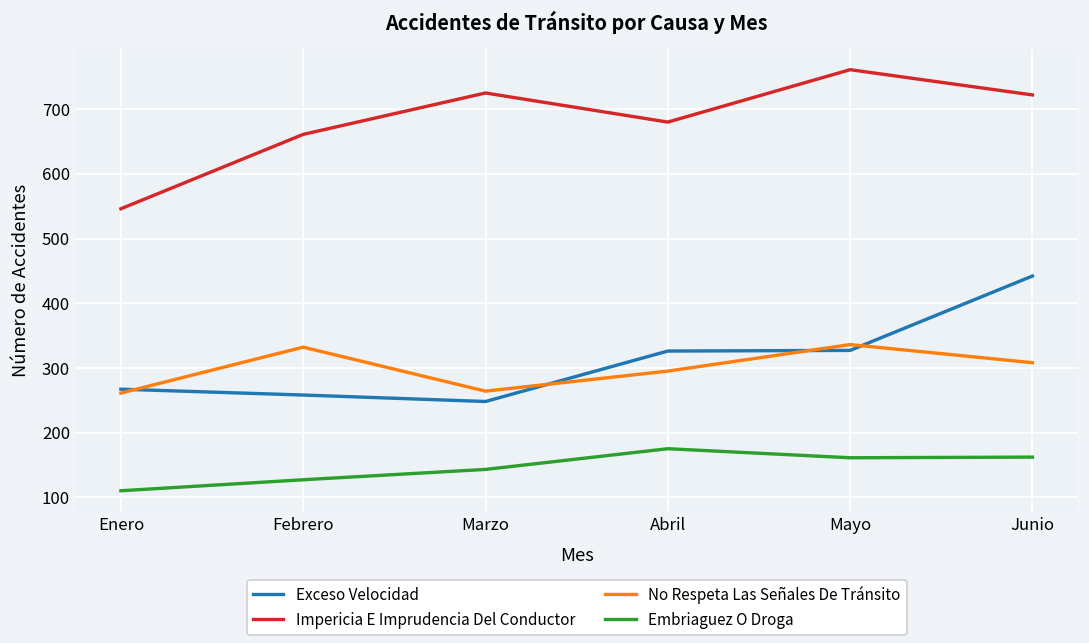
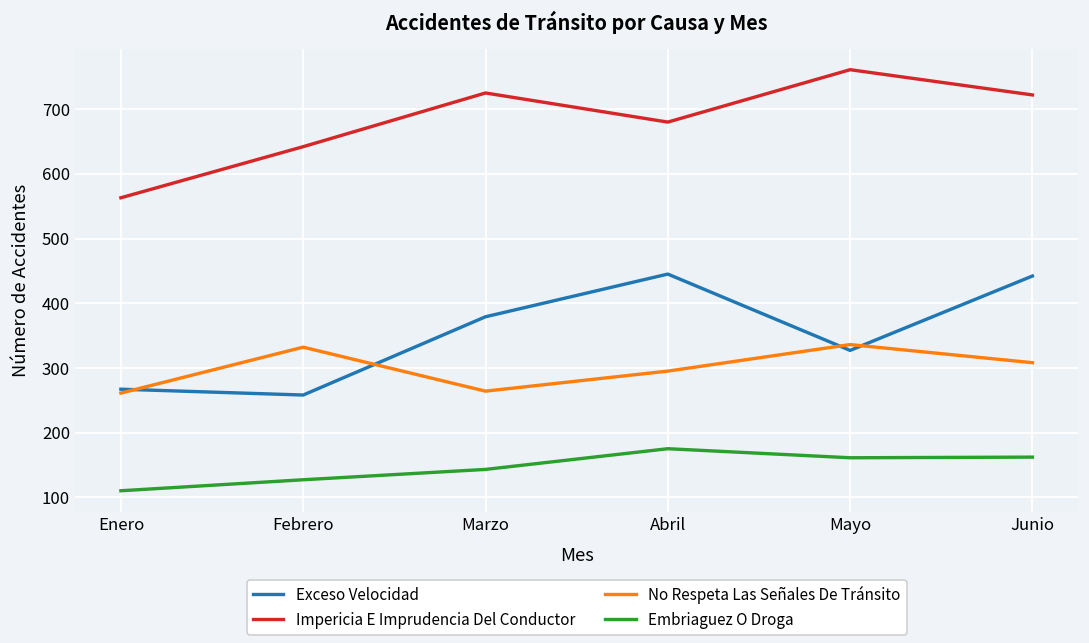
  {
    "Exceso Velocidad": {
      "Enero": 270,
      "Febrero": 260,
-     "Marzo": 250,
-     "Abril": 330,
+     "Marzo": 380,
+     "Abril": 450,
      "Mayo": 330,
      "Junio": 440
    },
    "Impericia E Imprudencia Del Conductor": {
-     "Enero": 550,
-     "Febrero": 660,
+     "Enero": 560,
+     "Febrero": 640,
      "Marzo": 730,
      "Abril": 680,
      "Mayo": 760,
      "Junio": 720
    },
    "No Respeta Las Señales De Tránsito": {
      "Enero": 260,
      "Febrero": 330,
      "Marzo": 260,
      "Abril": 300,
      "Mayo": 340,
      "Junio": 310
    },
    "Embriaguez O Droga": {
      "Enero": 110,
      "Febrero": 130,
      "Marzo": 140,
      "Abril": 180,
      "Mayo": 160,
      "Junio": 160
    }
  }
